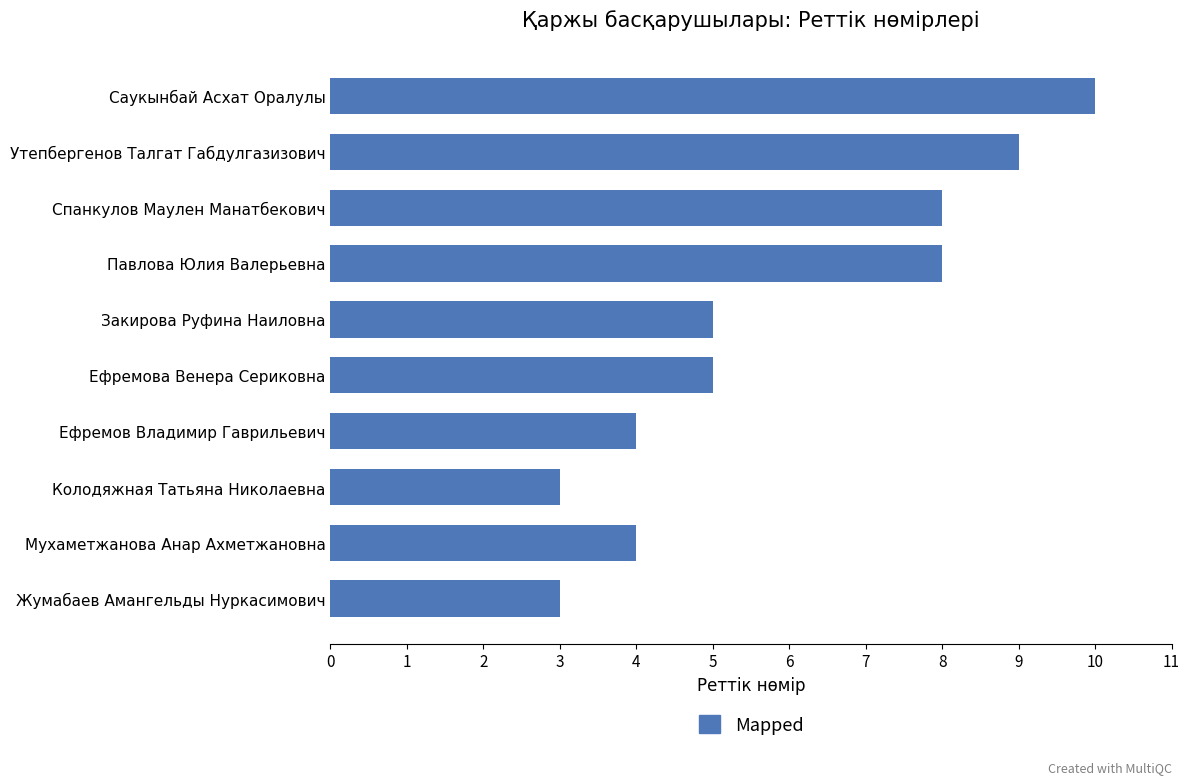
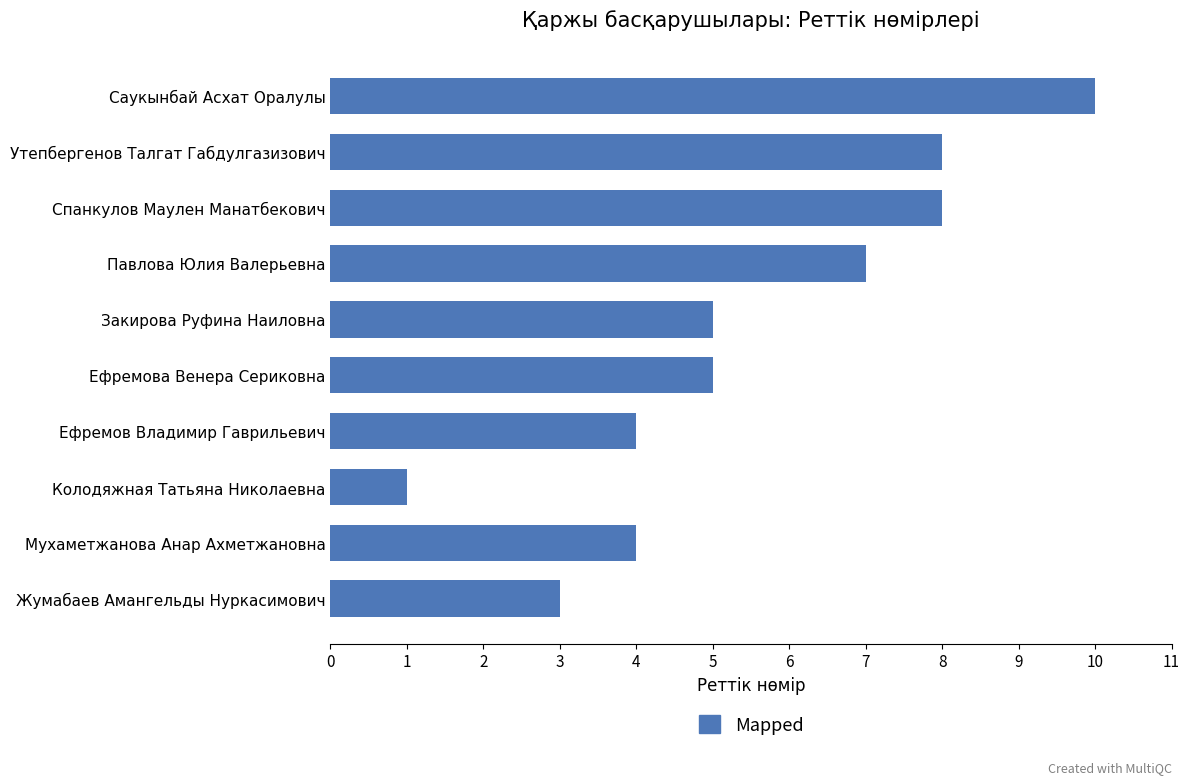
  {
    "Саукынбай Асхат Оралулы": 10,
-   "Утепбергенов Талгат Габдулгазизович": 9,
+   "Утепбергенов Талгат Габдулгазизович": 8,
    "Спанкулов Маулен Манатбекович": 8,
-   "Павлова Юлия Валерьевна": 8,
+   "Павлова Юлия Валерьевна": 7,
    "Закирова Руфина Наиловна": 5,
    "Ефремова Венера Сериковна": 5,
    "Ефремов Владимир Гаврильевич": 4,
-   "Колодяжная Татьяна Николаевна": 3,
+   "Колодяжная Татьяна Николаевна": 1,
    "Мухаметжанова Анар Ахметжановна": 4,
    "Жумабаев Амангельды Нуркасимович": 3
  }
